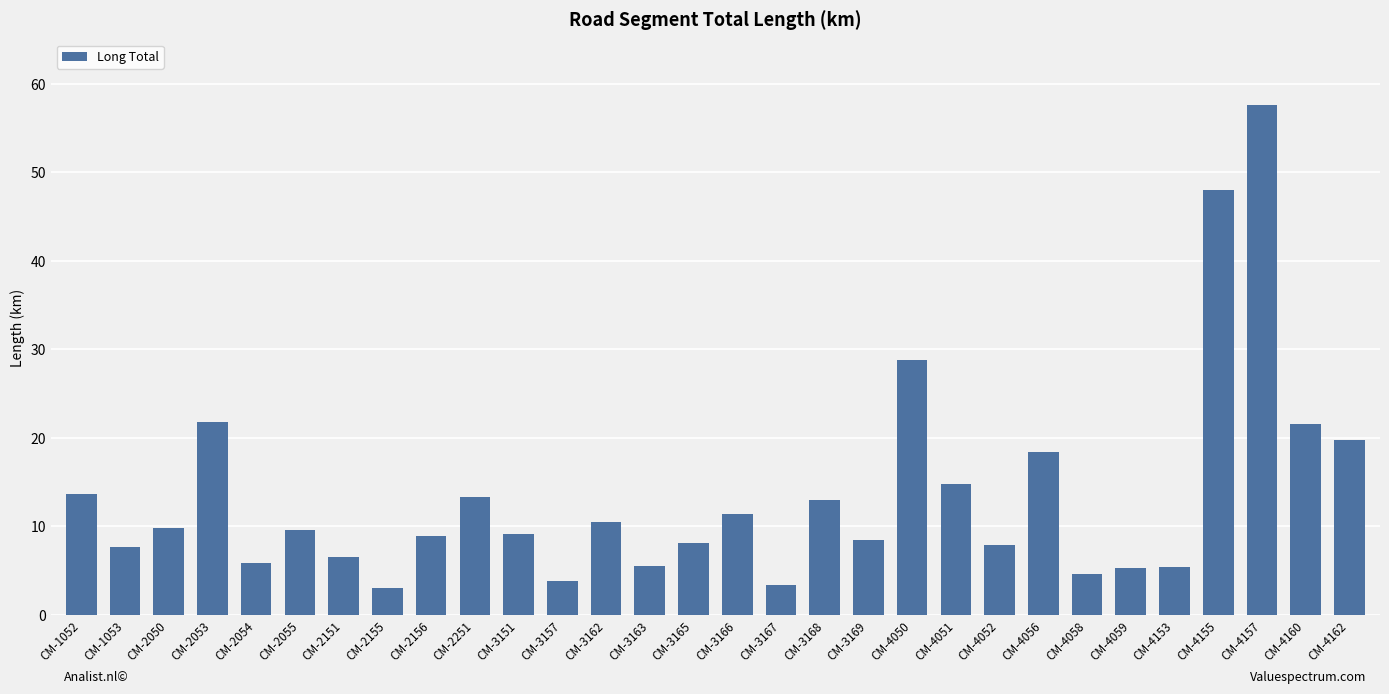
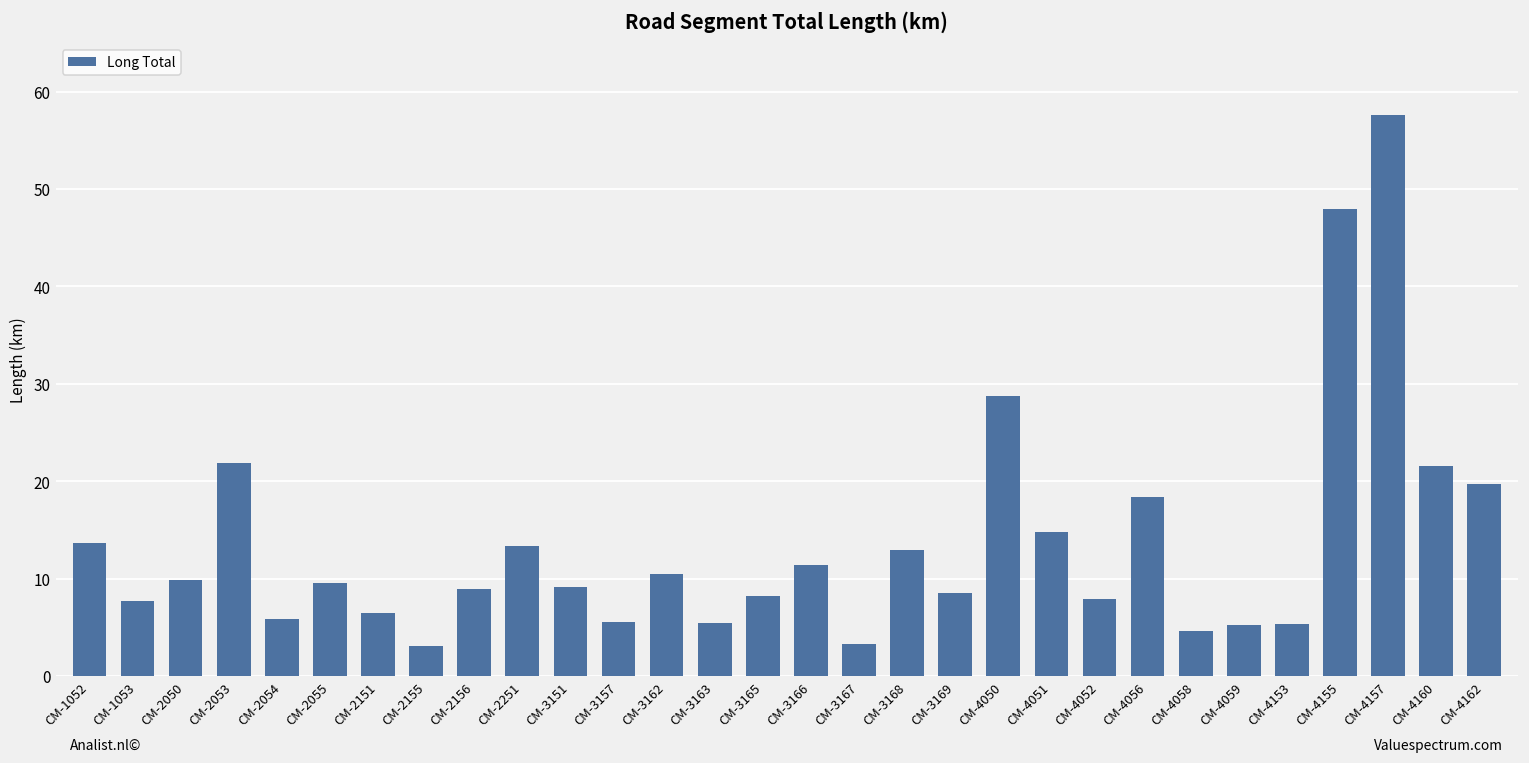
  {
    "CM-1052": 14,
    "CM-1053": 8,
    "CM-2050": 10,
    "CM-2053": 22,
    "CM-2054": 6,
    "CM-2055": 10,
    "CM-2151": 7,
    "CM-2155": 3,
    "CM-2156": 9,
    "CM-2251": 13,
    "CM-3151": 9,
-   "CM-3157": 4,
+   "CM-3157": 6,
    "CM-3162": 10,
    "CM-3163": 5,
    "CM-3165": 8,
    "CM-3166": 11,
    "CM-3167": 3,
    "CM-3168": 13,
    "CM-3169": 8,
    "CM-4050": 29,
    "CM-4051": 15,
    "CM-4052": 8,
    "CM-4056": 18,
    "CM-4058": 5,
    "CM-4059": 5,
    "CM-4153": 5,
    "CM-4155": 48,
    "CM-4157": 58,
    "CM-4160": 22,
    "CM-4162": 20
  }
